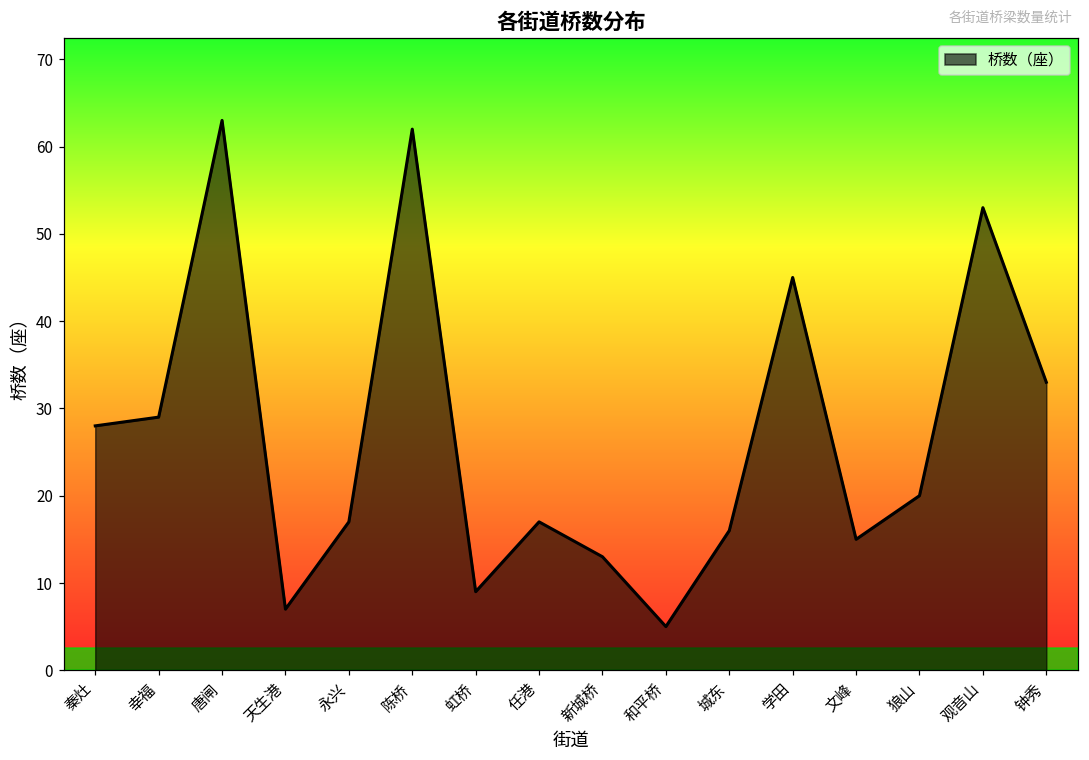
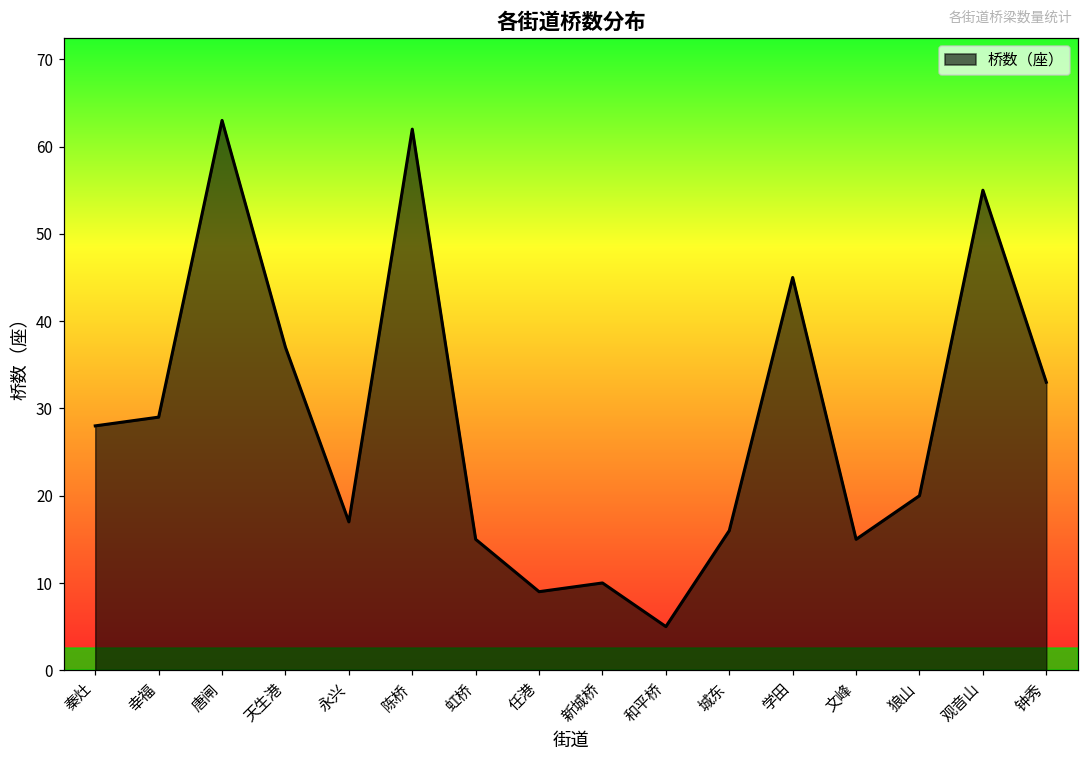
  {
    "秦灶": 28,
    "幸福": 29,
    "唐闸": 63,
-   "天生港": 7,
+   "天生港": 37,
    "永兴": 17,
    "陈桥": 62,
-   "虹桥": 9,
-   "任港": 17,
-   "新城桥": 13,
+   "虹桥": 15,
+   "任港": 9,
+   "新城桥": 10,
    "和平桥": 5,
    "城东": 16,
    "学田": 45,
    "文峰": 15,
    "狼山": 20,
-   "观音山": 53,
+   "观音山": 55,
    "钟秀": 33
  }
